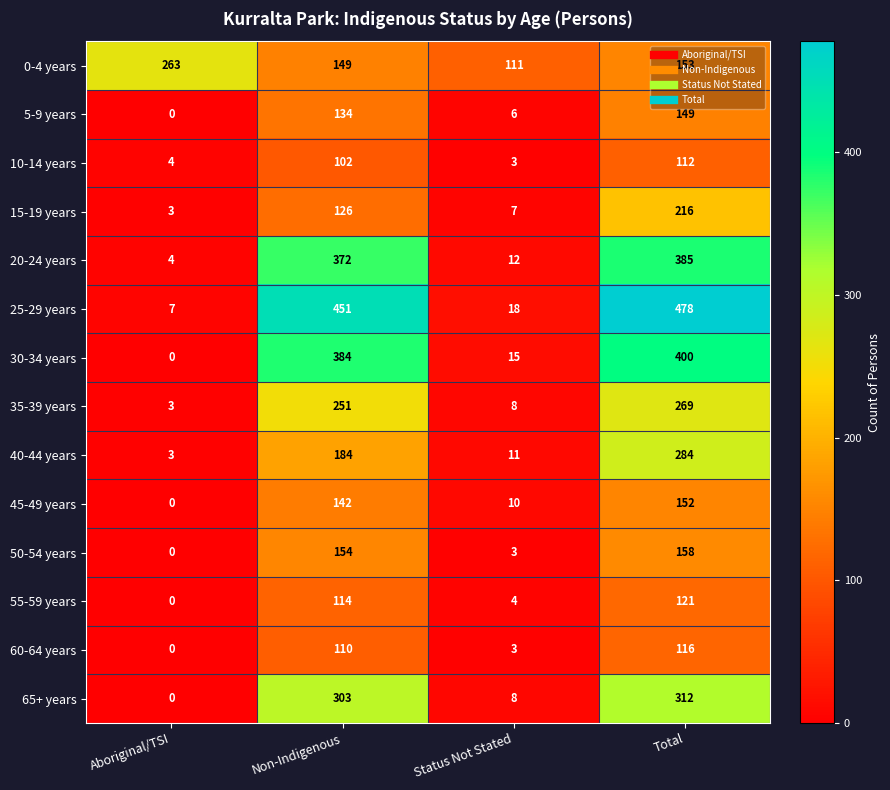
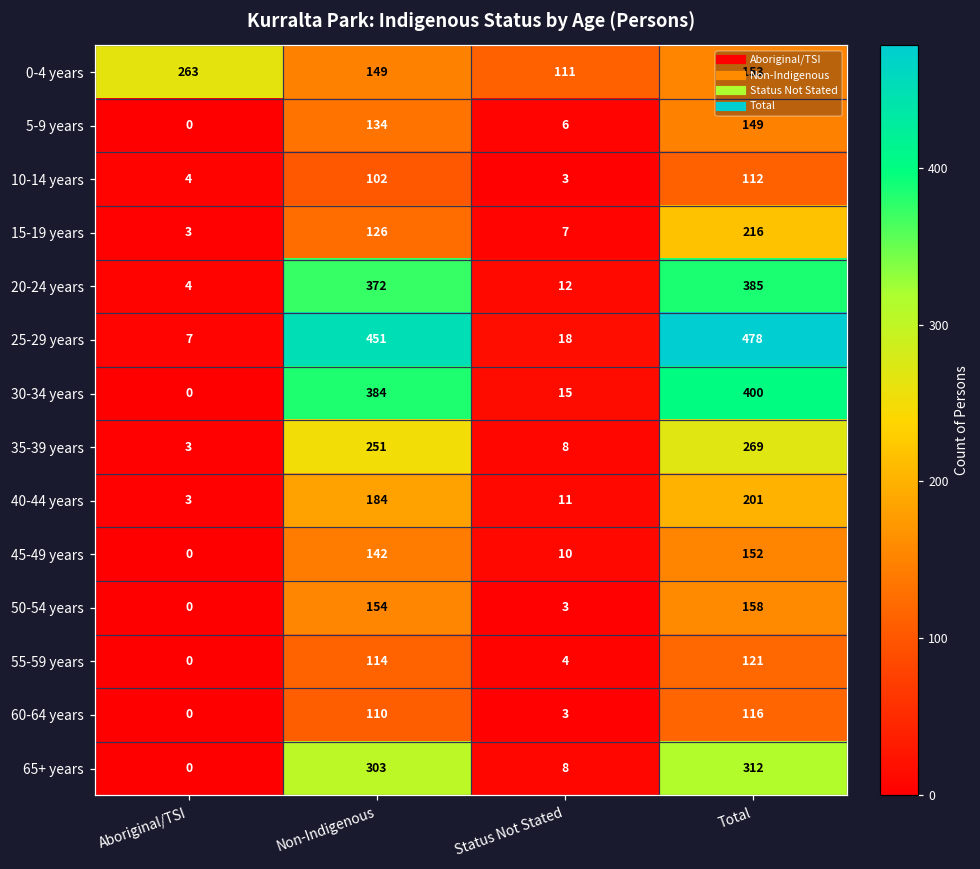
  {
    "0-4 years": {
      "Aboriginal/TSI": 263,
      "Non-Indigenous": 149,
      "Status Not Stated": 111
    },
    "5-9 years": {
      "Aboriginal/TSI": 0,
      "Non-Indigenous": 134,
      "Status Not Stated": 6
    },
    "10-14 years": {
      "Aboriginal/TSI": 4,
      "Non-Indigenous": 102,
      "Status Not Stated": 3,
      "Total": 112
    },
    "15-19 years": {
      "Aboriginal/TSI": 3,
      "Non-Indigenous": 126,
      "Status Not Stated": 7,
      "Total": 216
    },
    "20-24 years": {
      "Aboriginal/TSI": 4,
      "Non-Indigenous": 372,
      "Status Not Stated": 12,
      "Total": 385
    },
    "25-29 years": {
      "Aboriginal/TSI": 7,
      "Non-Indigenous": 451,
      "Status Not Stated": 18,
      "Total": 478
    },
    "30-34 years": {
      "Aboriginal/TSI": 0,
      "Non-Indigenous": 384,
      "Status Not Stated": 15,
      "Total": 400
    },
    "35-39 years": {
      "Aboriginal/TSI": 3,
      "Non-Indigenous": 251,
      "Status Not Stated": 8,
      "Total": 269
    },
    "40-44 years": {
      "Aboriginal/TSI": 3,
      "Non-Indigenous": 184,
      "Status Not Stated": 11,
-     "Total": 284
+     "Total": 201
    },
    "45-49 years": {
      "Aboriginal/TSI": 0,
      "Non-Indigenous": 142,
      "Status Not Stated": 10,
      "Total": 152
    },
    "50-54 years": {
      "Aboriginal/TSI": 0,
      "Non-Indigenous": 154,
      "Status Not Stated": 3,
      "Total": 158
    },
    "55-59 years": {
      "Aboriginal/TSI": 0,
      "Non-Indigenous": 114,
      "Status Not Stated": 4,
      "Total": 121
    },
    "60-64 years": {
      "Aboriginal/TSI": 0,
      "Non-Indigenous": 110,
      "Status Not Stated": 3,
      "Total": 116
    },
    "65+ years": {
      "Aboriginal/TSI": 0,
      "Non-Indigenous": 303,
      "Status Not Stated": 8,
      "Total": 312
    }
  }
